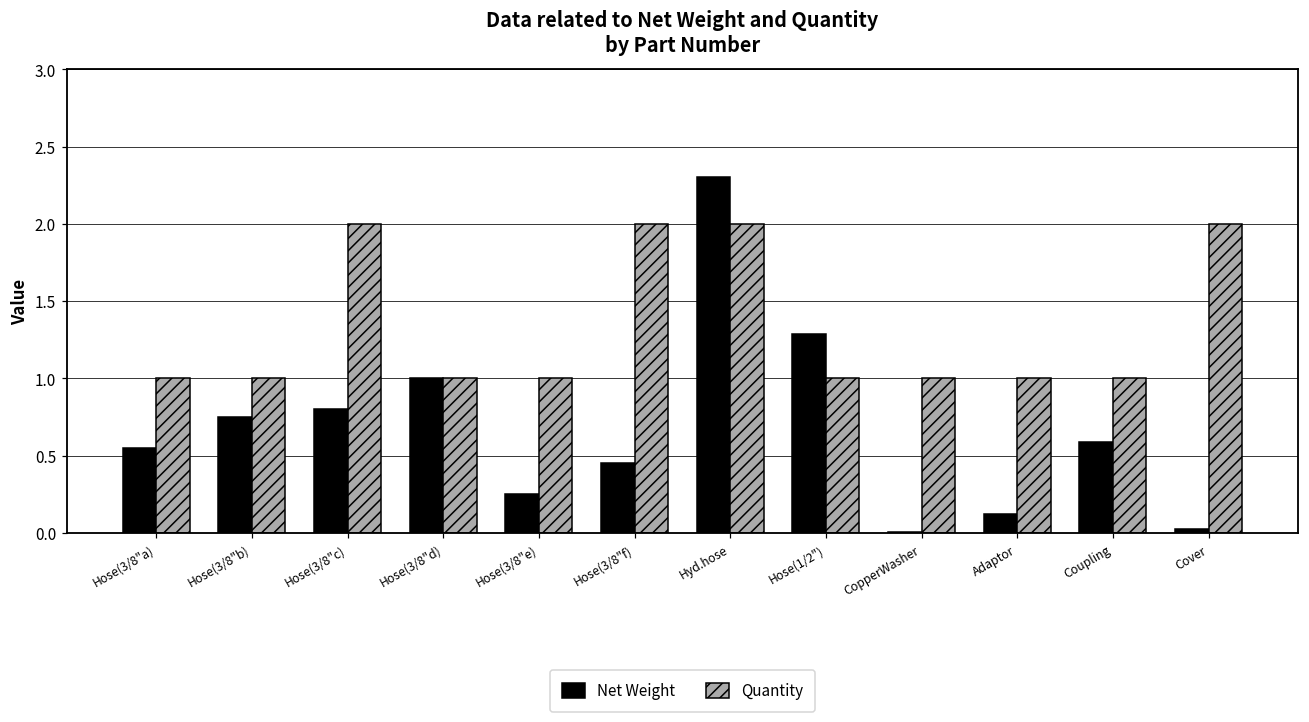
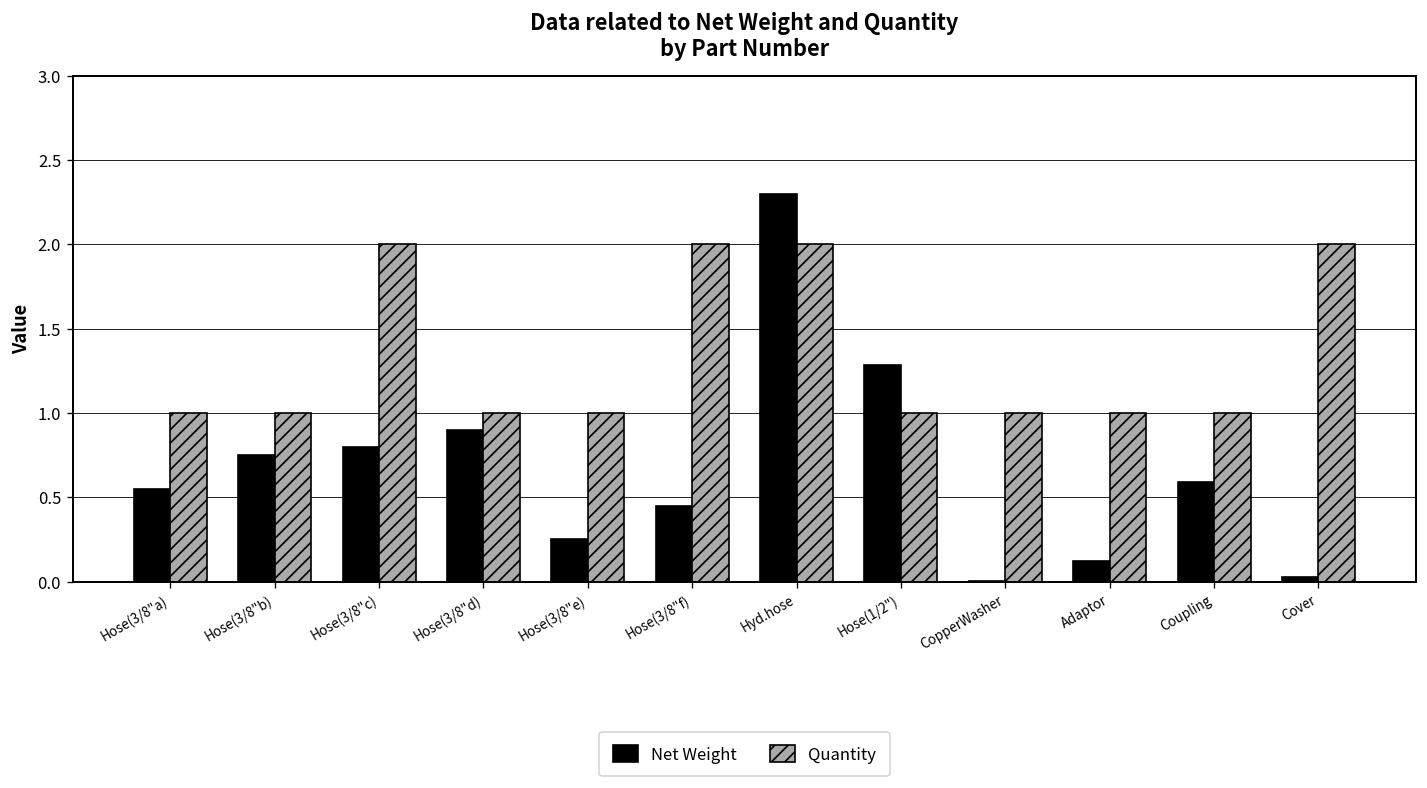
  {
    "Net Weight": {
      "Hose(3/8\"a)": 0.55,
      "Hose(3/8\"b)": 0.75,
      "Hose(3/8\"c)": 0.8,
-     "Hose(3/8\"d)": 1.0,
+     "Hose(3/8\"d)": 0.9,
      "Hose(3/8\"e)": 0.25,
      "Hose(3/8\"f)": 0.45,
      "Hyd.hose": 2.3,
      "Hose(1/2\")": 1.3,
      "Adaptor": 0.13,
      "Coupling": 0.6,
      "Cover": 0.03
    },
    "Quantity": {
      "Hose(3/8\"a)": 1.0,
      "Hose(3/8\"b)": 1.0,
      "Hose(3/8\"c)": 2.0,
      "Hose(3/8\"d)": 1.0,
      "Hose(3/8\"e)": 1.0,
      "Hose(3/8\"f)": 2.0,
      "Hyd.hose": 2.0,
      "Hose(1/2\")": 1.0,
      "CopperWasher": 1.0,
      "Adaptor": 1.0,
      "Coupling": 1.0,
      "Cover": 2.0
    }
  }
